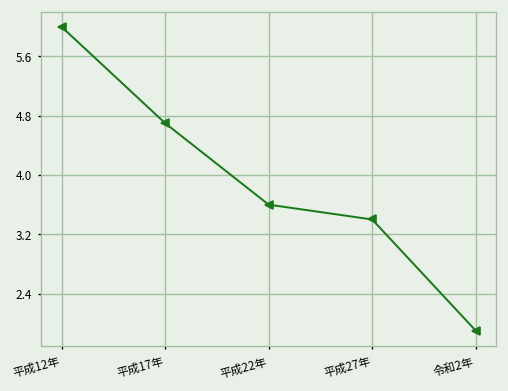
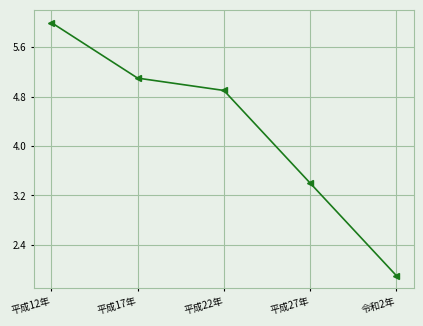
  {
    "平成12年": 6.0,
-   "平成17年": 4.7,
-   "平成22年": 3.6,
+   "平成17年": 5.1,
+   "平成22年": 4.9,
    "平成27年": 3.4,
    "令和2年": 1.9
  }
